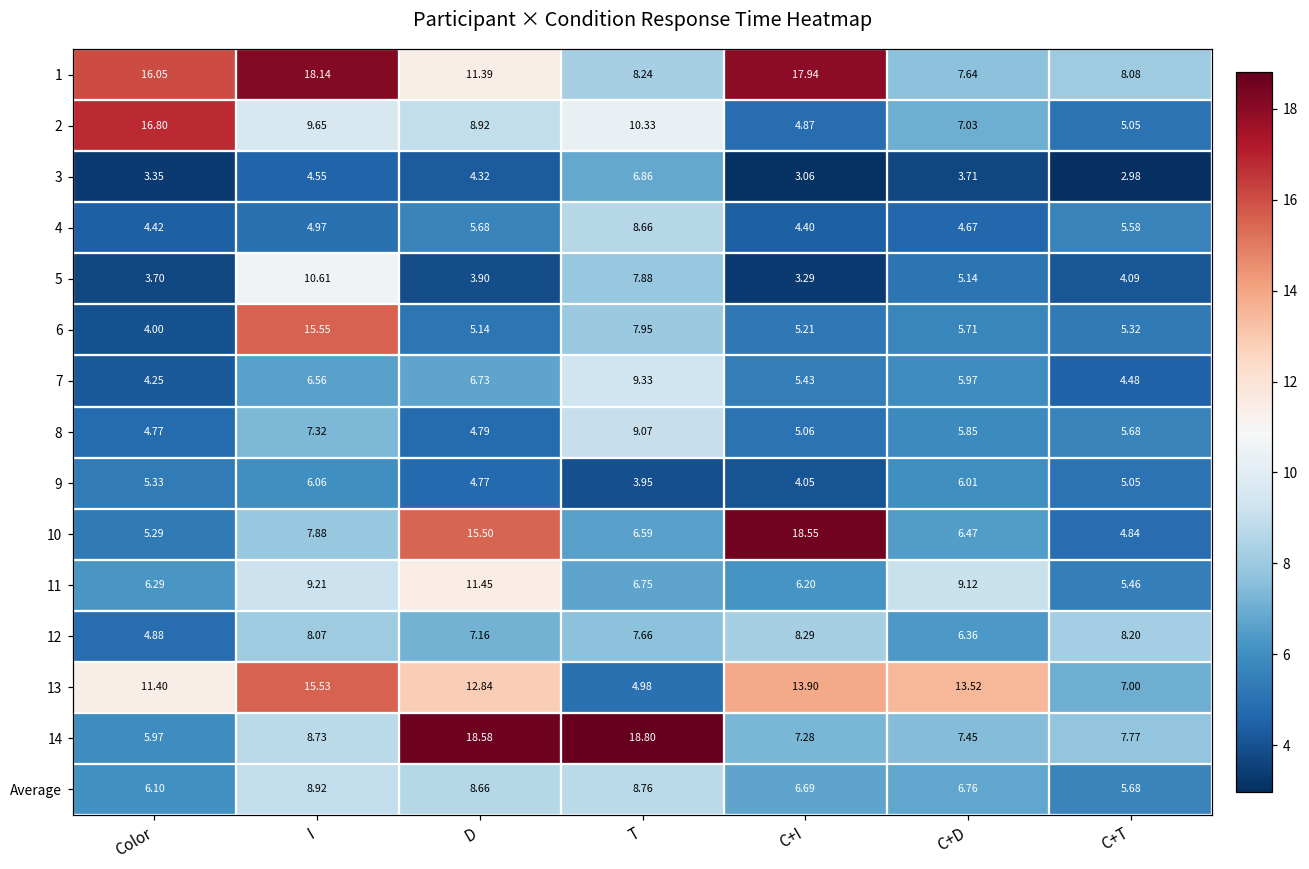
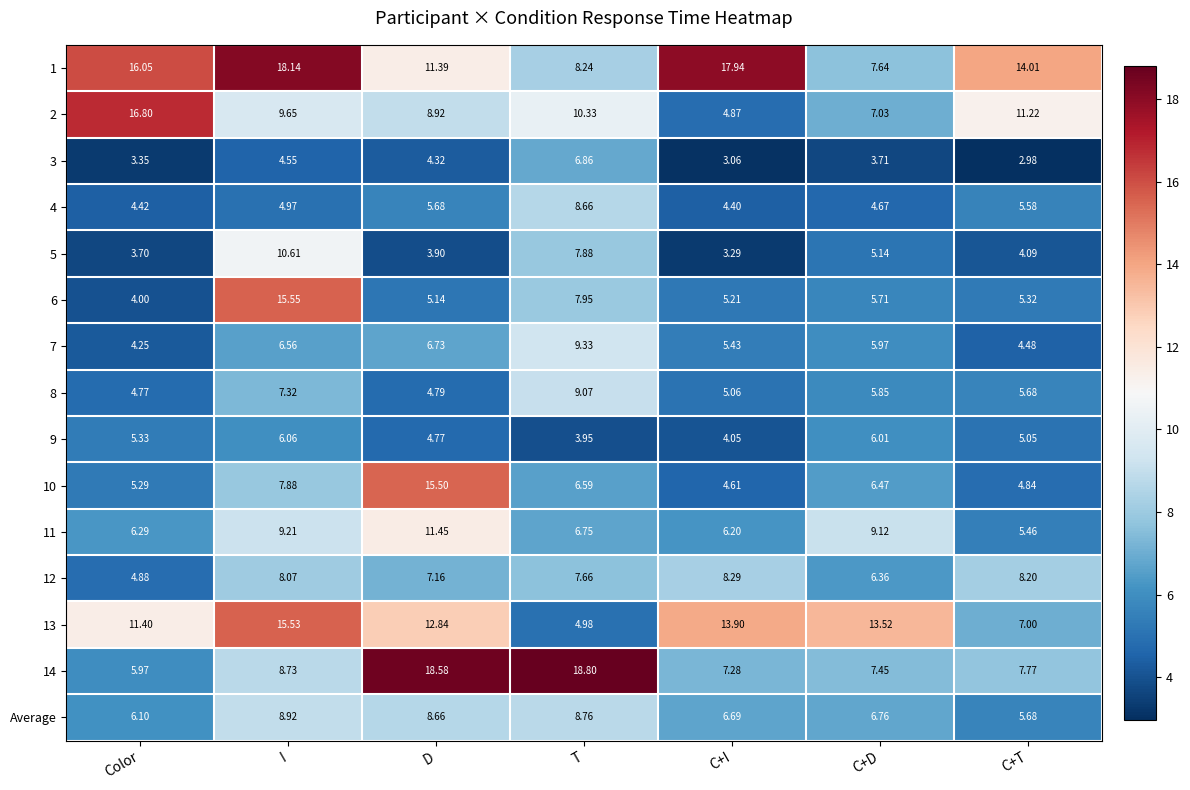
  {
    "1": {
      "Color": 16.05,
      "I": 18.14,
      "D": 11.39,
      "T": 8.24,
      "C+I": 17.94,
      "C+D": 7.64,
-     "C+T": 8.08
+     "C+T": 14.01
    },
    "2": {
      "Color": 16.80,
      "I": 9.65,
      "D": 8.92,
      "T": 10.33,
      "C+I": 4.87,
      "C+D": 7.03,
-     "C+T": 5.05
+     "C+T": 11.22
    },
    "3": {
      "Color": 3.35,
      "I": 4.55,
      "D": 4.32,
      "T": 6.86,
      "C+I": 3.06,
      "C+D": 3.71,
      "C+T": 2.98
    },
    "4": {
      "Color": 4.42,
      "I": 4.97,
      "D": 5.68,
      "T": 8.66,
      "C+I": 4.40,
      "C+D": 4.67,
      "C+T": 5.58
    },
    "5": {
      "Color": 3.70,
      "I": 10.61,
      "D": 3.90,
      "T": 7.88,
      "C+I": 3.29,
      "C+D": 5.14,
      "C+T": 4.09
    },
    "6": {
      "Color": 4.00,
      "I": 15.55,
      "D": 5.14,
      "T": 7.95,
      "C+I": 5.21,
      "C+D": 5.71,
      "C+T": 5.32
    },
    "7": {
      "Color": 4.25,
      "I": 6.56,
      "D": 6.73,
      "T": 9.33,
      "C+I": 5.43,
      "C+D": 5.97,
      "C+T": 4.48
    },
    "8": {
      "Color": 4.77,
      "I": 7.32,
      "D": 4.79,
      "T": 9.07,
      "C+I": 5.06,
      "C+D": 5.85,
      "C+T": 5.68
    },
    "9": {
      "Color": 5.33,
      "I": 6.06,
      "D": 4.77,
      "T": 3.95,
      "C+I": 4.05,
      "C+D": 6.01,
      "C+T": 5.05
    },
    "10": {
      "Color": 5.29,
      "I": 7.88,
      "D": 15.50,
      "T": 6.59,
-     "C+I": 18.55,
+     "C+I": 4.61,
      "C+D": 6.47,
      "C+T": 4.84
    },
    "11": {
      "Color": 6.29,
      "I": 9.21,
      "D": 11.45,
      "T": 6.75,
      "C+I": 6.20,
      "C+D": 9.12,
      "C+T": 5.46
    },
    "12": {
      "Color": 4.88,
      "I": 8.07,
      "D": 7.16,
      "T": 7.66,
      "C+I": 8.29,
      "C+D": 6.36,
      "C+T": 8.20
    },
    "13": {
      "Color": 11.40,
      "I": 15.53,
      "D": 12.84,
      "T": 4.98,
      "C+I": 13.90,
      "C+D": 13.52,
      "C+T": 7.00
    },
    "14": {
      "Color": 5.97,
      "I": 8.73,
      "D": 18.58,
      "T": 18.80,
      "C+I": 7.28,
      "C+D": 7.45,
      "C+T": 7.77
    },
    "Average": {
      "Color": 6.10,
      "I": 8.92,
      "D": 8.66,
      "T": 8.76,
      "C+I": 6.69,
      "C+D": 6.76,
      "C+T": 5.68
    }
  }
